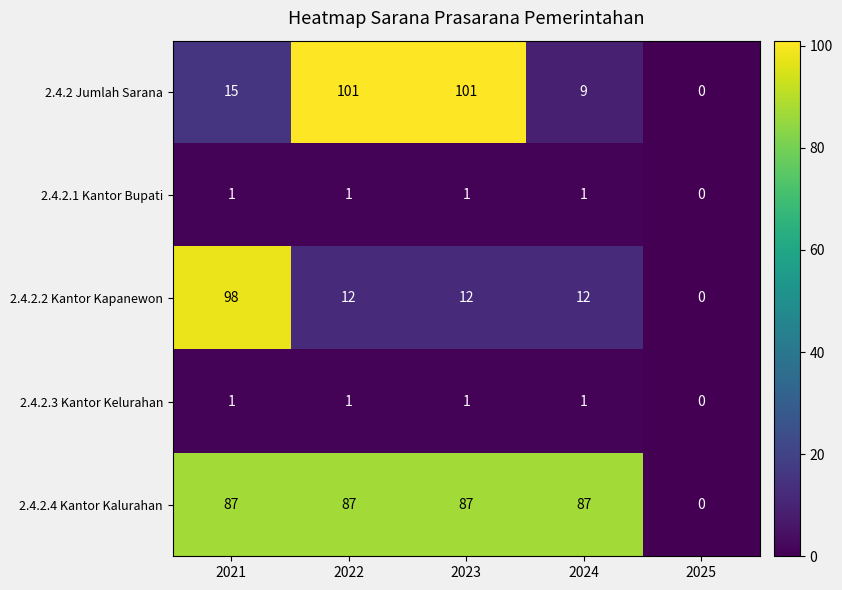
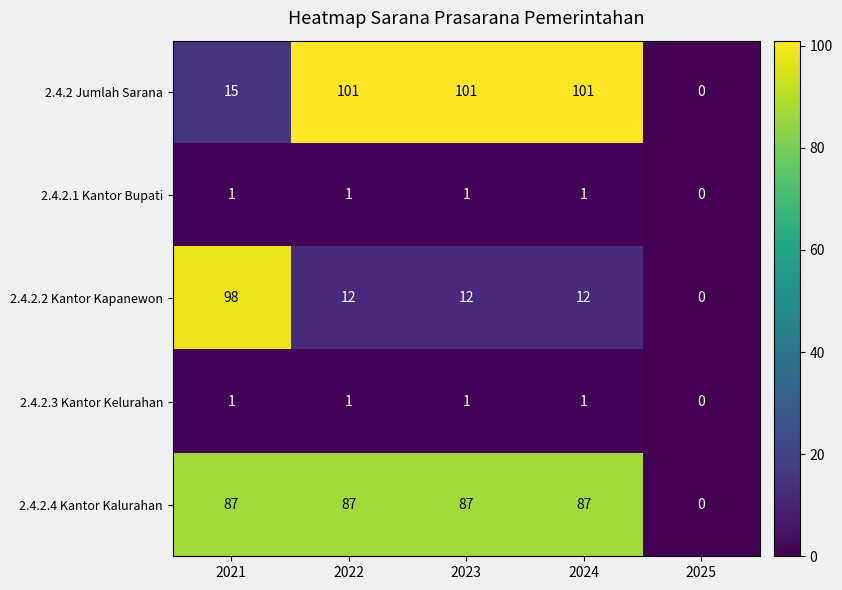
  {
    "2.4.2 Jumlah Sarana": {
      "2021": 15,
      "2022": 101,
      "2023": 101,
-     "2024": 9,
+     "2024": 101,
      "2025": 0
    },
    "2.4.2.1 Kantor Bupati": {
      "2021": 1,
      "2022": 1,
      "2023": 1,
      "2024": 1,
      "2025": 0
    },
    "2.4.2.2 Kantor Kapanewon": {
      "2021": 98,
      "2022": 12,
      "2023": 12,
      "2024": 12,
      "2025": 0
    },
    "2.4.2.3 Kantor Kelurahan": {
      "2021": 1,
      "2022": 1,
      "2023": 1,
      "2024": 1,
      "2025": 0
    },
    "2.4.2.4 Kantor Kalurahan": {
      "2021": 87,
      "2022": 87,
      "2023": 87,
      "2024": 87,
      "2025": 0
    }
  }
